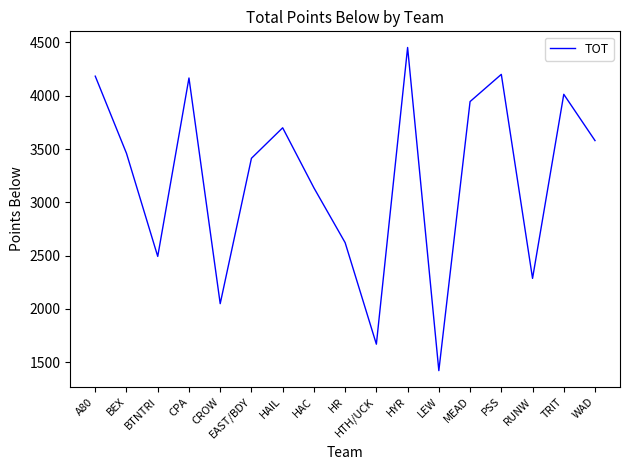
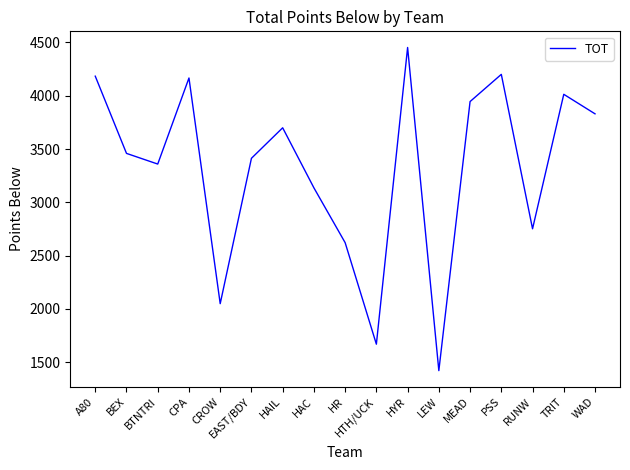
  {
    "A80": 4180,
    "BEX": 3460,
-   "BTNTRI": 2490,
+   "BTNTRI": 3360,
    "CPA": 4170,
    "CROW": 2050,
    "EAST/BDY": 3410,
    "HAIL": 3700,
    "HAC": 3140,
    "HR": 2620,
    "HTH/UCK": 1670,
    "HYR": 4450,
    "LEW": 1420,
    "MEAD": 3950,
    "PSS": 4200,
-   "RUNW": 2290,
+   "RUNW": 2750,
    "TRIT": 4010,
-   "WAD": 3580
+   "WAD": 3830
  }
